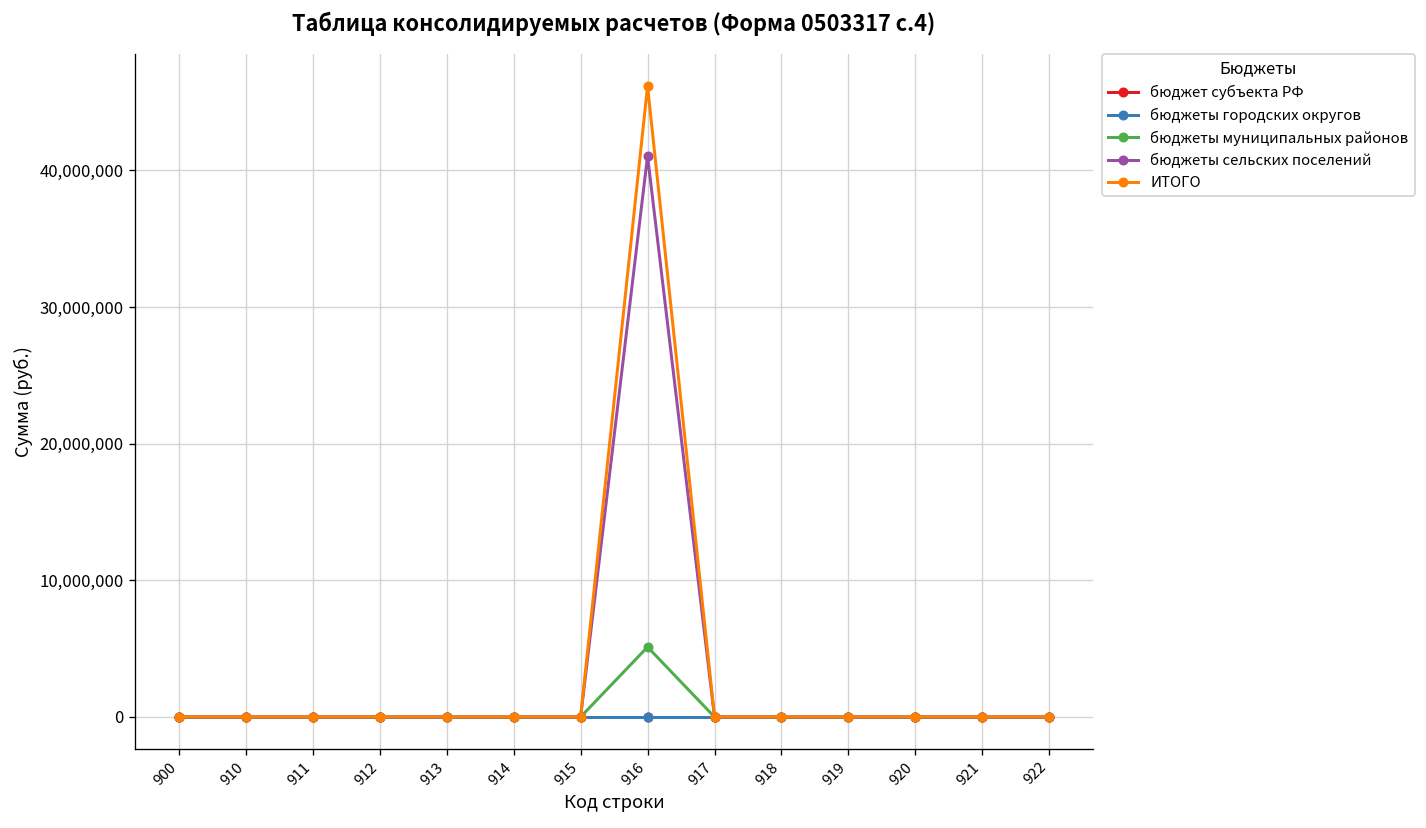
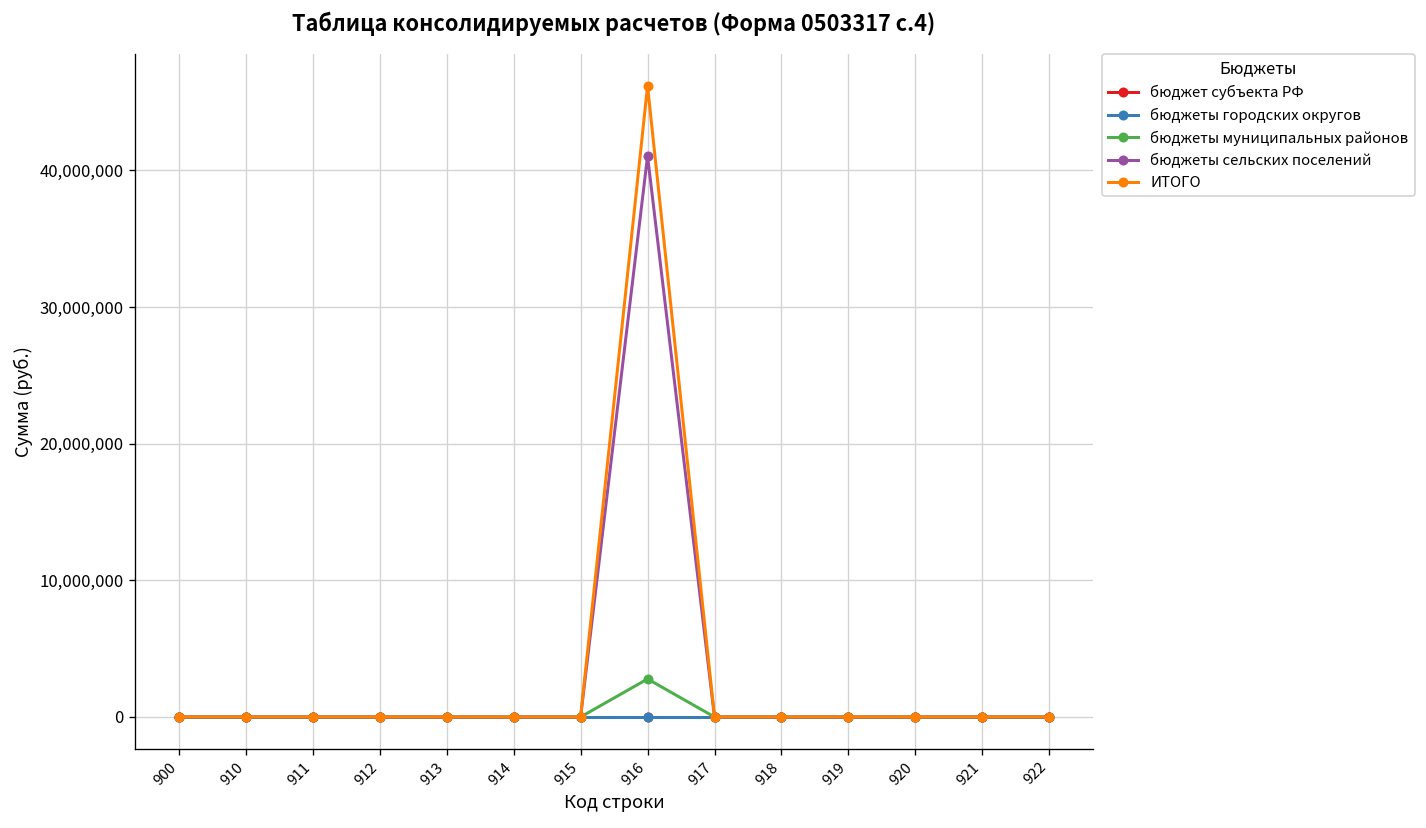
  {
    "бюджеты городских округов": {
      "916": "0"
    },
    "бюджеты муниципальных районов": {
-     "916": "5,100,000"
+     "916": "2,800,000"
    },
    "бюджеты сельских поселений": {
      "916": "41,100,000"
    },
    "ИТОГО": {
      "916": "46,200,000"
    }
  }
